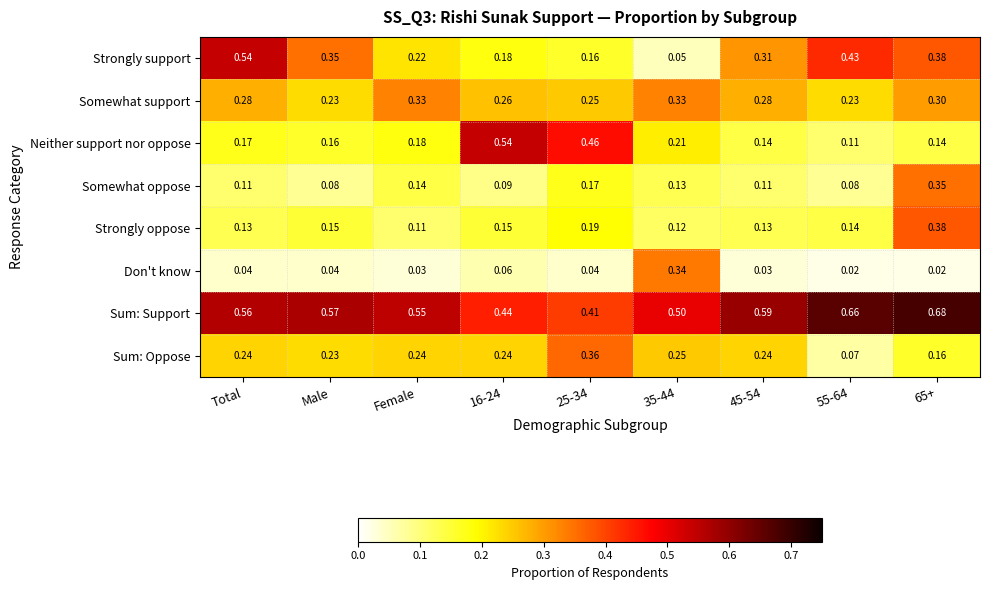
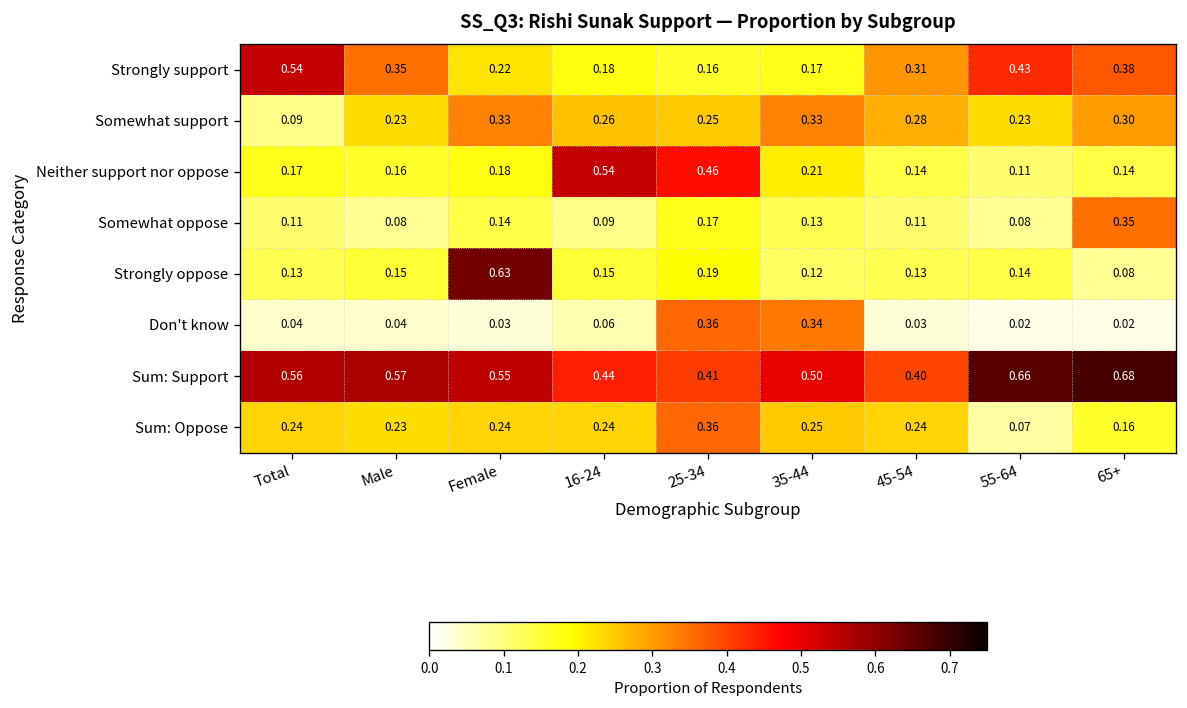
  {
    "Strongly support": {
      "Total": 0.54,
      "Male": 0.35,
      "Female": 0.22,
      "16-24": 0.18,
      "25-34": 0.16,
-     "35-44": 0.05,
+     "35-44": 0.17,
      "45-54": 0.31,
      "55-64": 0.43,
      "65+": 0.38
    },
    "Somewhat support": {
-     "Total": 0.28,
+     "Total": 0.09,
      "Male": 0.23,
      "Female": 0.33,
      "16-24": 0.26,
      "25-34": 0.25,
      "35-44": 0.33,
      "45-54": 0.28,
      "55-64": 0.23,
      "65+": 0.30
    },
    "Neither support nor oppose": {
      "Total": 0.17,
      "Male": 0.16,
      "Female": 0.18,
      "16-24": 0.54,
      "25-34": 0.46,
      "35-44": 0.21,
      "45-54": 0.14,
      "55-64": 0.11,
      "65+": 0.14
    },
    "Somewhat oppose": {
      "Total": 0.11,
      "Male": 0.08,
      "Female": 0.14,
      "16-24": 0.09,
      "25-34": 0.17,
      "35-44": 0.13,
      "45-54": 0.11,
      "55-64": 0.08,
      "65+": 0.35
    },
    "Strongly oppose": {
      "Total": 0.13,
      "Male": 0.15,
-     "Female": 0.11,
+     "Female": 0.63,
      "16-24": 0.15,
      "25-34": 0.19,
      "35-44": 0.12,
      "45-54": 0.13,
      "55-64": 0.14,
-     "65+": 0.38
+     "65+": 0.08
    },
    "Don't know": {
      "Total": 0.04,
      "Male": 0.04,
      "Female": 0.03,
      "16-24": 0.06,
-     "25-34": 0.04,
+     "25-34": 0.36,
      "35-44": 0.34,
      "45-54": 0.03,
      "55-64": 0.02,
      "65+": 0.02
    },
    "Sum: Support": {
      "Total": 0.56,
      "Male": 0.57,
      "Female": 0.55,
      "16-24": 0.44,
      "25-34": 0.41,
      "35-44": 0.50,
-     "45-54": 0.59,
+     "45-54": 0.40,
      "55-64": 0.66,
      "65+": 0.68
    },
    "Sum: Oppose": {
      "Total": 0.24,
      "Male": 0.23,
      "Female": 0.24,
      "16-24": 0.24,
      "25-34": 0.36,
      "35-44": 0.25,
      "45-54": 0.24,
      "55-64": 0.07,
      "65+": 0.16
    }
  }
